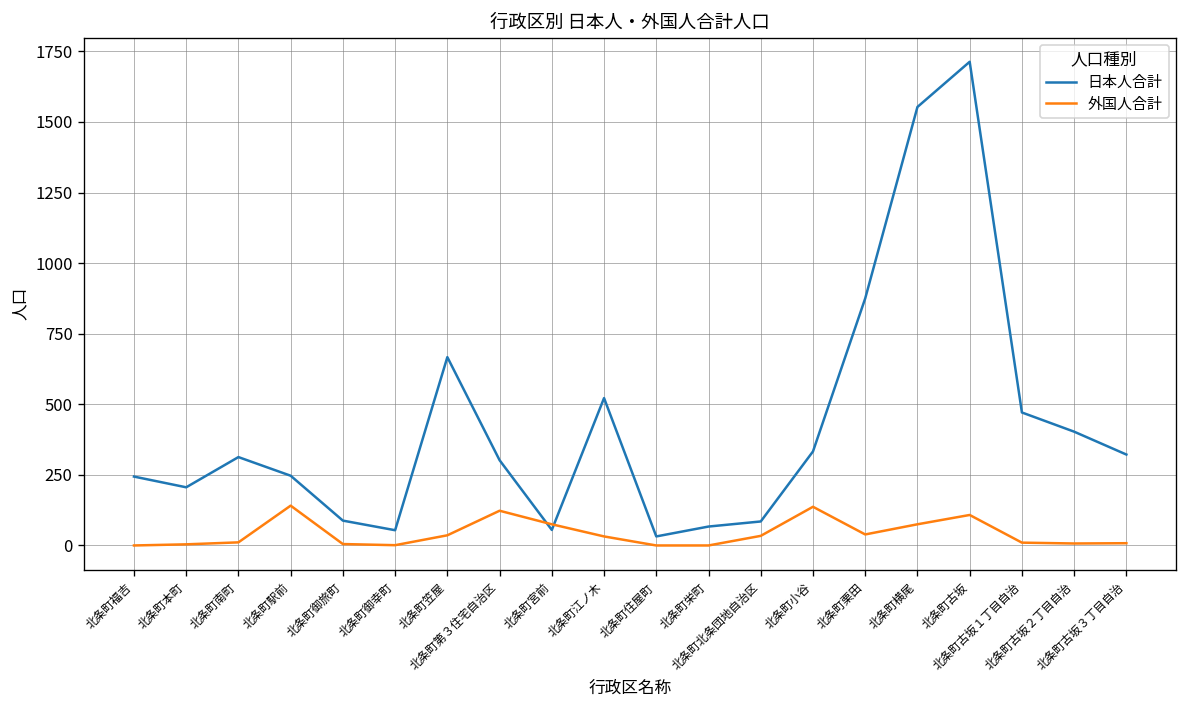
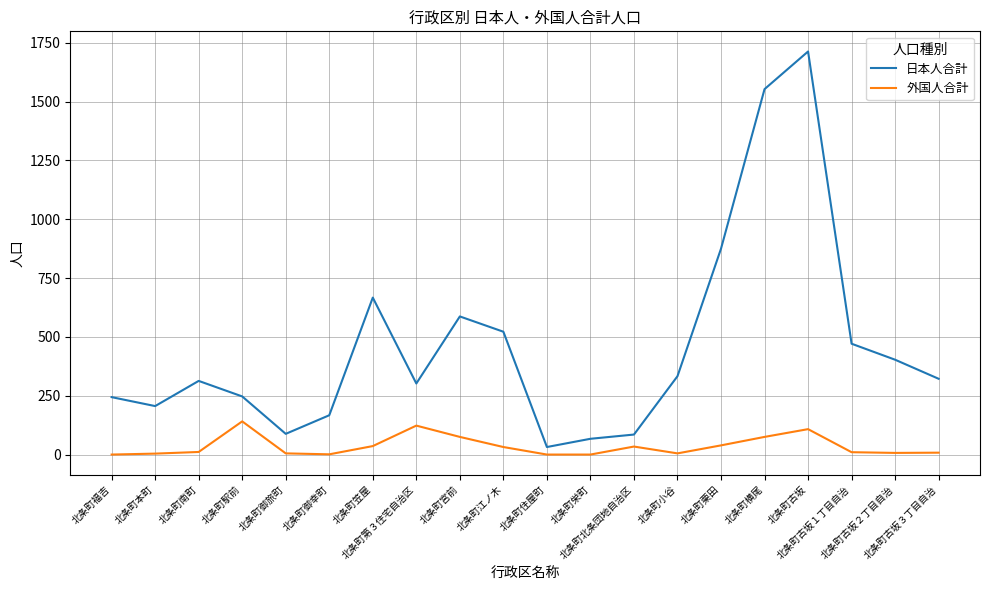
  {
    "日本人合計": {
      "北条町福吉": 240,
      "北条町本町": 210,
      "北条町南町": 310,
      "北条町駅前": 250,
      "北条町御旅町": 90,
-     "北条町御幸町": 50,
+     "北条町御幸町": 170,
      "北条町笠屋": 670,
      "北条町第３住宅自治区": 300,
-     "北条町宮前": 60,
+     "北条町宮前": 590,
      "北条町江ノ木": 520,
      "北条町住屋町": 30,
      "北条町栄町": 70,
      "北条町北条団地自治区": 90,
      "北条町小谷": 330,
      "北条町栗田": 880,
      "北条町横尾": 1550,
      "北条町古坂": 1710,
      "北条町古坂１丁目自治": 470,
      "北条町古坂２丁目自治": 400,
      "北条町古坂３丁目自治": 320
    },
    "外国人合計": {
      "北条町福吉": 0,
      "北条町本町": 0,
      "北条町南町": 10,
      "北条町駅前": 140,
      "北条町御旅町": 10,
      "北条町御幸町": 0,
      "北条町笠屋": 40,
      "北条町第３住宅自治区": 120,
      "北条町宮前": 80,
      "北条町江ノ木": 30,
      "北条町住屋町": 0,
      "北条町栄町": 0,
      "北条町北条団地自治区": 30,
-     "北条町小谷": 140,
+     "北条町小谷": 10,
      "北条町栗田": 40,
      "北条町横尾": 80,
      "北条町古坂": 110,
      "北条町古坂１丁目自治": 10,
      "北条町古坂２丁目自治": 10,
      "北条町古坂３丁目自治": 10
    }
  }
